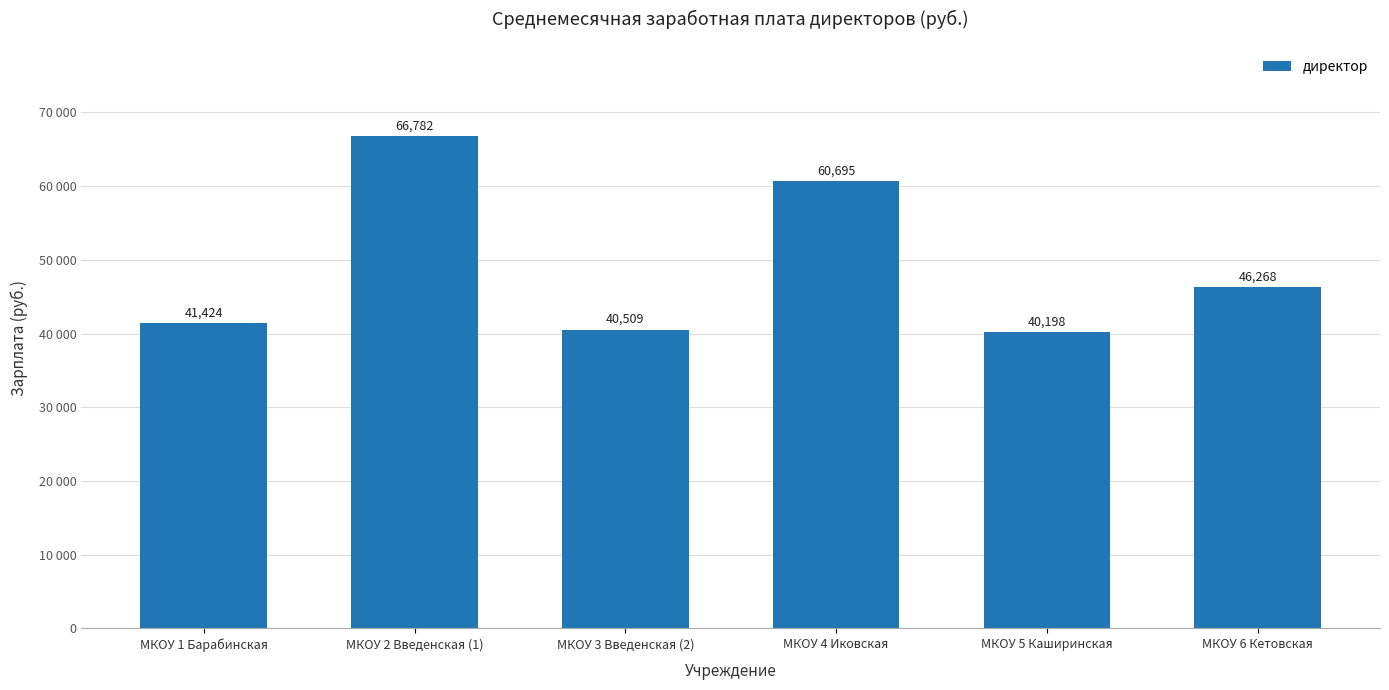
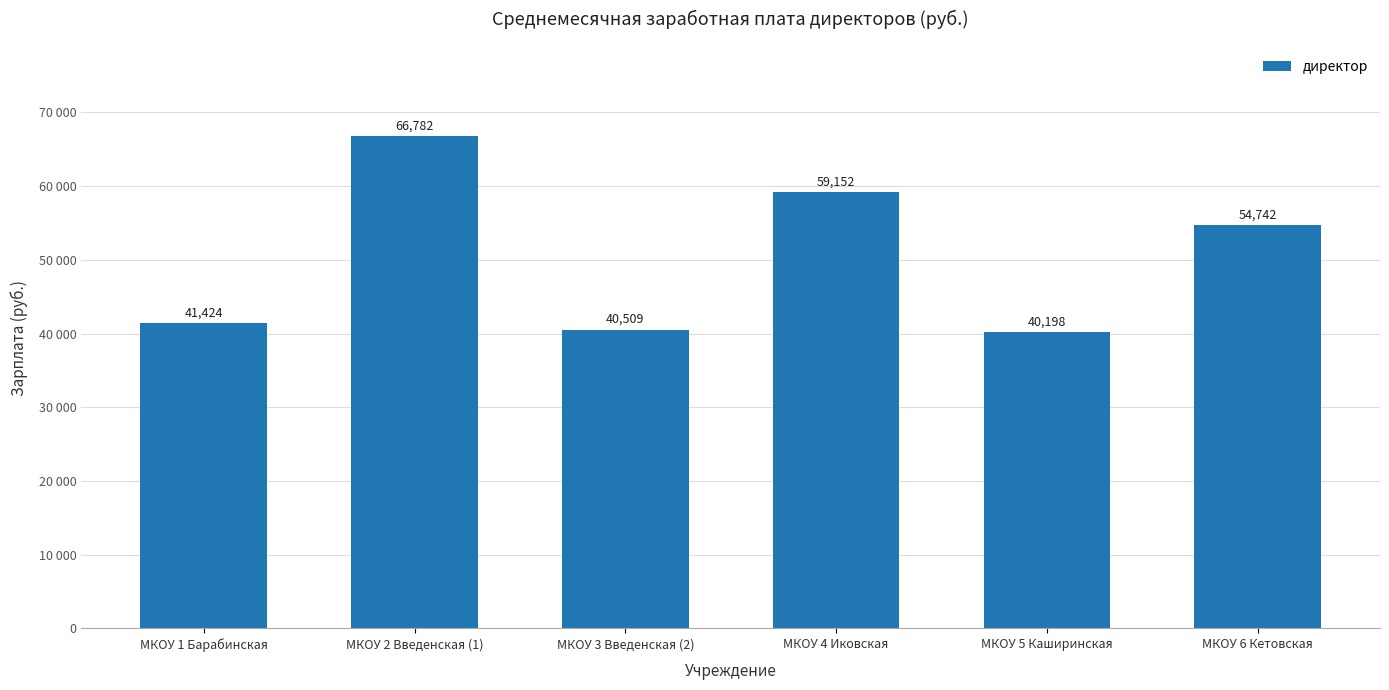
  {
    "МКОУ 1 Барабинская": "41,424",
    "МКОУ 2 Введенская (1)": "66,782",
    "МКОУ 3 Введенская (2)": "40,509",
-   "МКОУ 4 Иковская": "60,695",
+   "МКОУ 4 Иковская": "59,152",
    "МКОУ 5 Каширинская": "40,198",
-   "МКОУ 6 Кетовская": "46,268"
+   "МКОУ 6 Кетовская": "54,742"
  }
